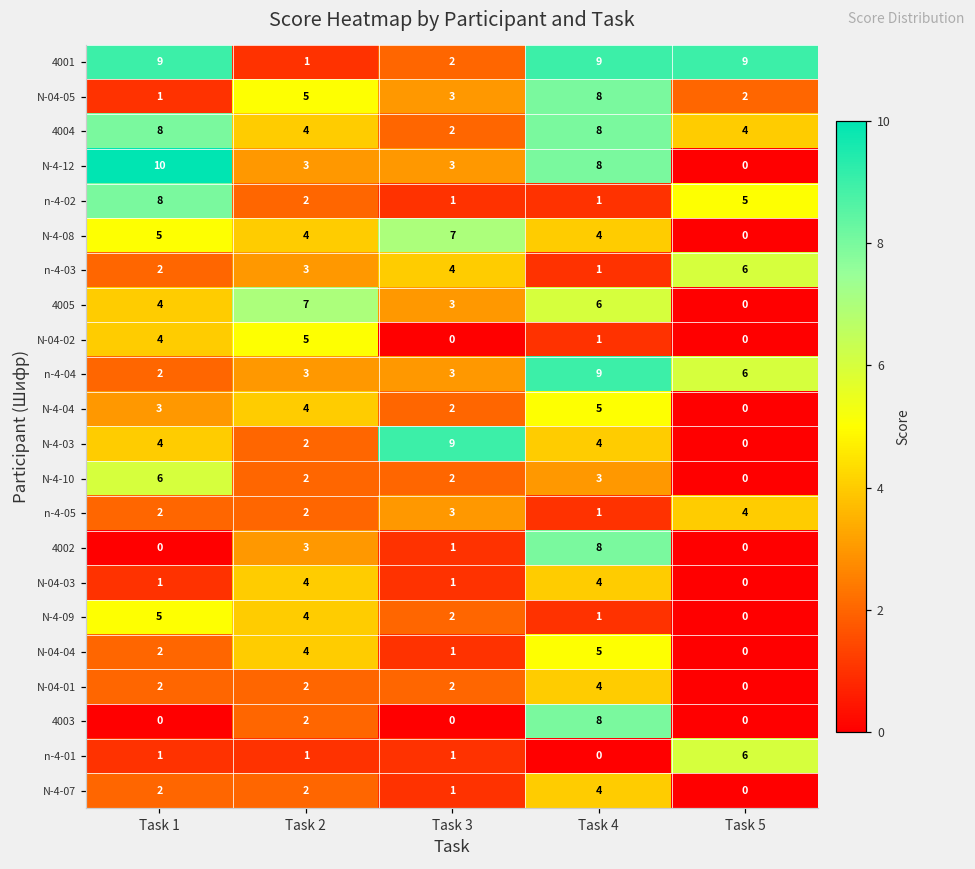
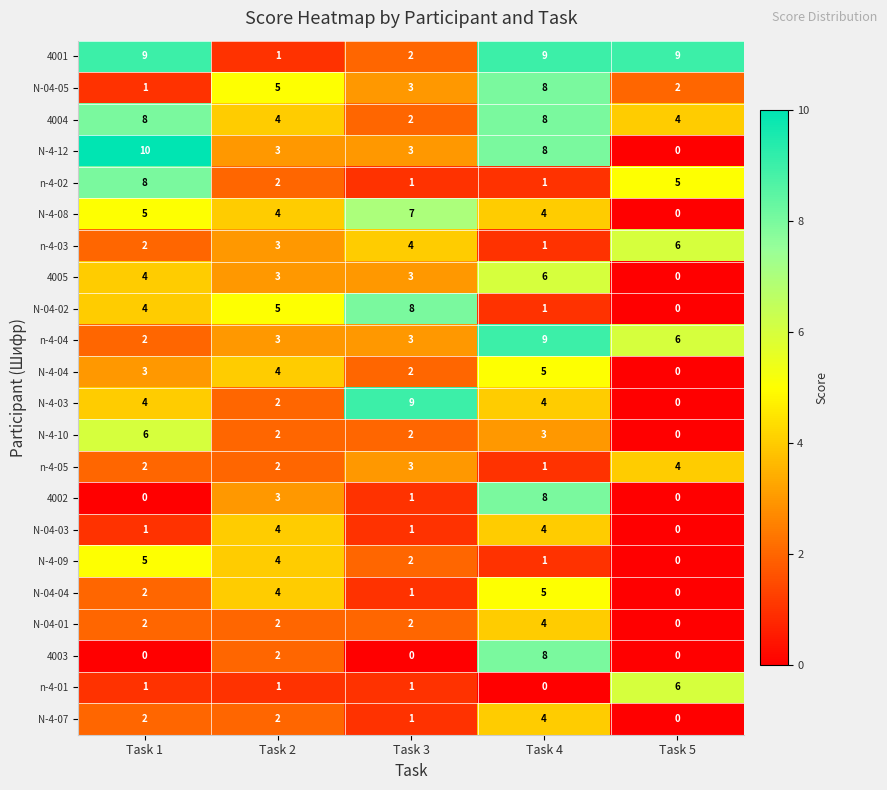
  {
    "4001": {
      "Task 1": 9,
      "Task 2": 1,
      "Task 3": 2,
      "Task 4": 9,
      "Task 5": 9
    },
    "N-04-05": {
      "Task 1": 1,
      "Task 2": 5,
      "Task 3": 3,
      "Task 4": 8,
      "Task 5": 2
    },
    "4004": {
      "Task 1": 8,
      "Task 2": 4,
      "Task 3": 2,
      "Task 4": 8,
      "Task 5": 4
    },
    "N-4-12": {
      "Task 1": 10,
      "Task 2": 3,
      "Task 3": 3,
      "Task 4": 8,
      "Task 5": 0
    },
    "n-4-02": {
      "Task 1": 8,
      "Task 2": 2,
      "Task 3": 1,
      "Task 4": 1,
      "Task 5": 5
    },
    "N-4-08": {
      "Task 1": 5,
      "Task 2": 4,
      "Task 3": 7,
      "Task 4": 4,
      "Task 5": 0
    },
    "n-4-03": {
      "Task 1": 2,
      "Task 2": 3,
      "Task 3": 4,
      "Task 4": 1,
      "Task 5": 6
    },
    "4005": {
      "Task 1": 4,
-     "Task 2": 7,
+     "Task 2": 3,
      "Task 3": 3,
      "Task 4": 6,
      "Task 5": 0
    },
    "N-04-02": {
      "Task 1": 4,
      "Task 2": 5,
-     "Task 3": 0,
+     "Task 3": 8,
      "Task 4": 1,
      "Task 5": 0
    },
    "n-4-04": {
      "Task 1": 2,
      "Task 2": 3,
      "Task 3": 3,
      "Task 4": 9,
      "Task 5": 6
    },
    "N-4-04": {
      "Task 1": 3,
      "Task 2": 4,
      "Task 3": 2,
      "Task 4": 5,
      "Task 5": 0
    },
    "N-4-03": {
      "Task 1": 4,
      "Task 2": 2,
      "Task 3": 9,
      "Task 4": 4,
      "Task 5": 0
    },
    "N-4-10": {
      "Task 1": 6,
      "Task 2": 2,
      "Task 3": 2,
      "Task 4": 3,
      "Task 5": 0
    },
    "n-4-05": {
      "Task 1": 2,
      "Task 2": 2,
      "Task 3": 3,
      "Task 4": 1,
      "Task 5": 4
    },
    "4002": {
      "Task 1": 0,
      "Task 2": 3,
      "Task 3": 1,
      "Task 4": 8,
      "Task 5": 0
    },
    "N-04-03": {
      "Task 1": 1,
      "Task 2": 4,
      "Task 3": 1,
      "Task 4": 4,
      "Task 5": 0
    },
    "N-4-09": {
      "Task 1": 5,
      "Task 2": 4,
      "Task 3": 2,
      "Task 4": 1,
      "Task 5": 0
    },
    "N-04-04": {
      "Task 1": 2,
      "Task 2": 4,
      "Task 3": 1,
      "Task 4": 5,
      "Task 5": 0
    },
    "N-04-01": {
      "Task 1": 2,
      "Task 2": 2,
      "Task 3": 2,
      "Task 4": 4,
      "Task 5": 0
    },
    "4003": {
      "Task 1": 0,
      "Task 2": 2,
      "Task 3": 0,
      "Task 4": 8,
      "Task 5": 0
    },
    "n-4-01": {
      "Task 1": 1,
      "Task 2": 1,
      "Task 3": 1,
      "Task 4": 0,
      "Task 5": 6
    },
    "N-4-07": {
      "Task 1": 2,
      "Task 2": 2,
      "Task 3": 1,
      "Task 4": 4,
      "Task 5": 0
    }
  }
